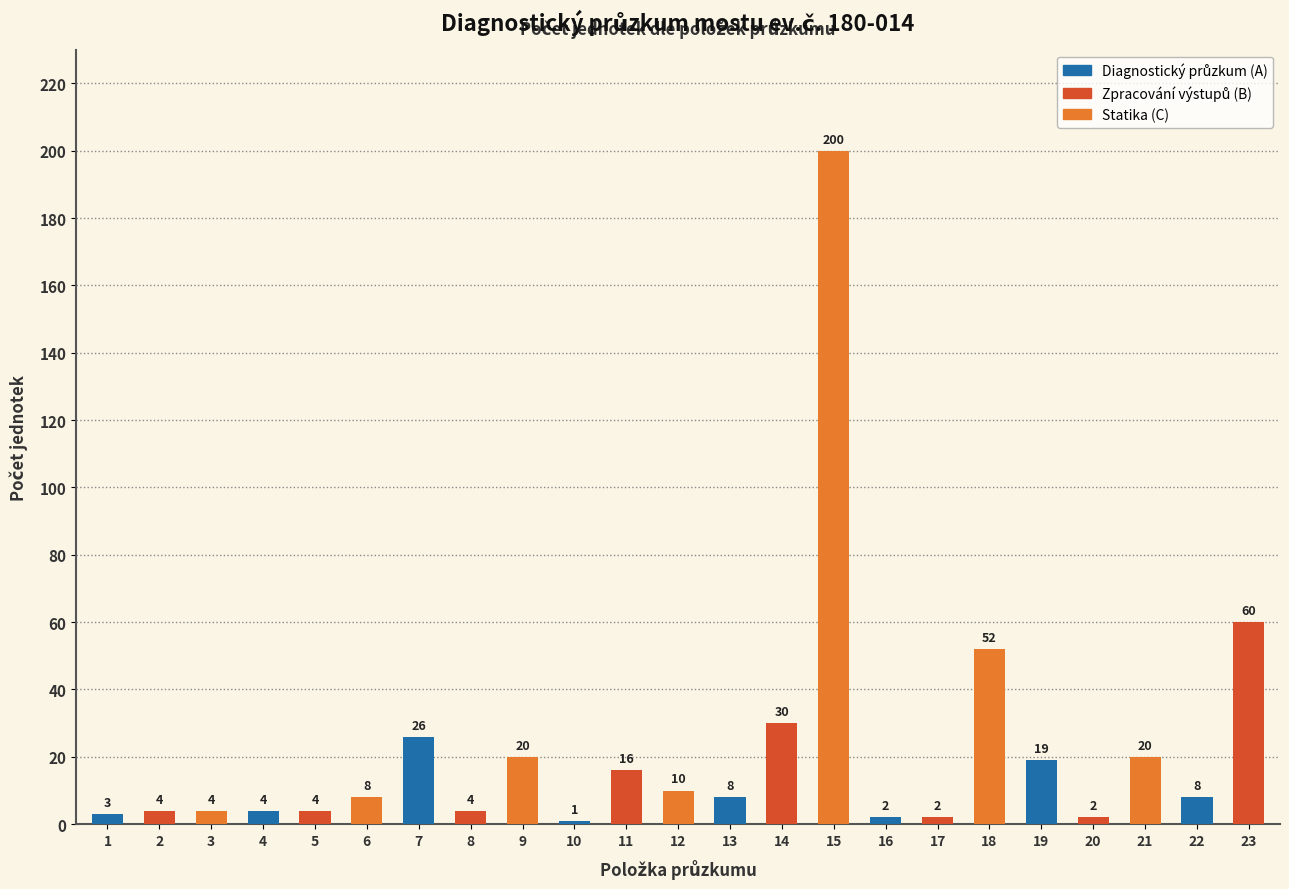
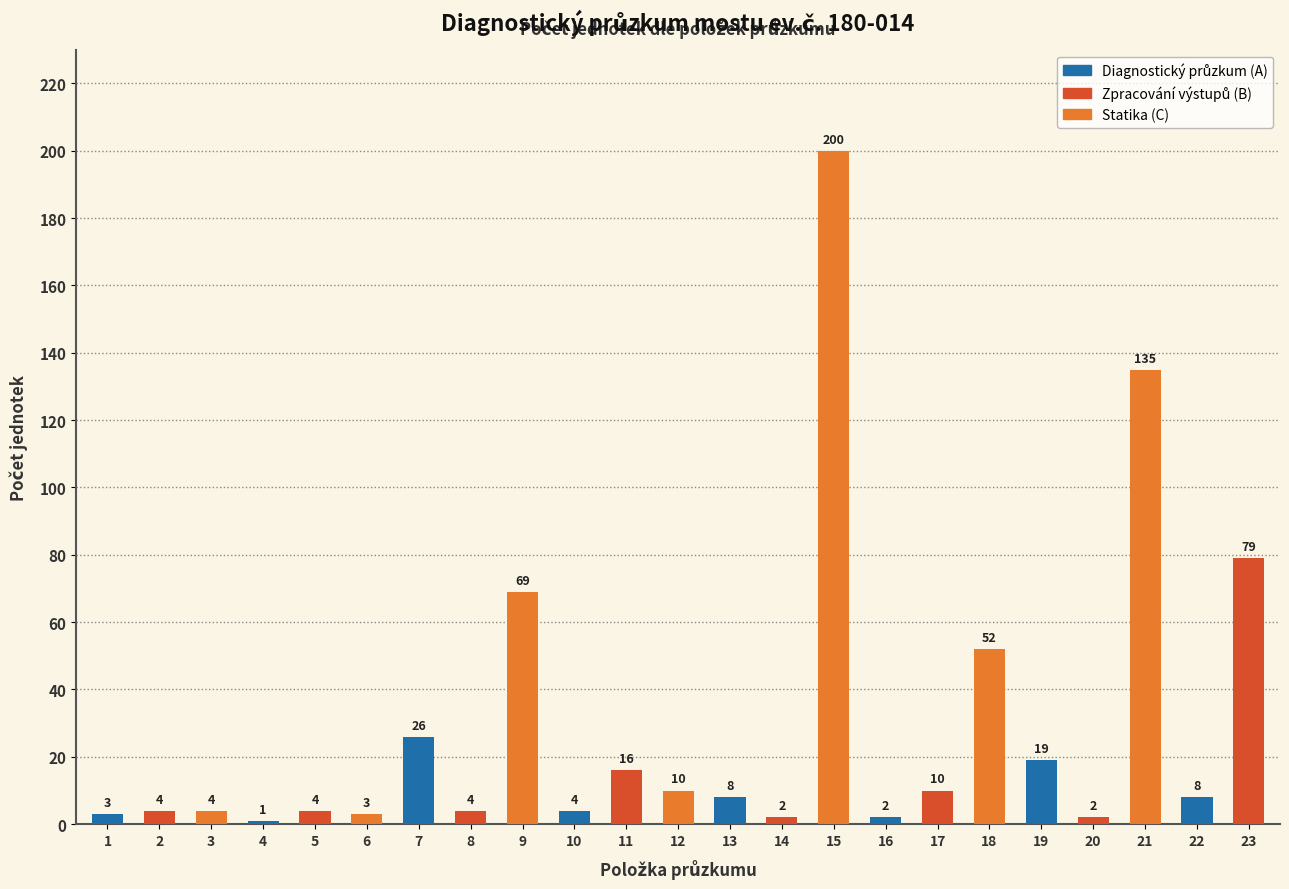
  {
    "1": 3,
    "2": 4,
    "3": 4,
-   "4": 4,
+   "4": 1,
    "5": 4,
-   "6": 8,
+   "6": 3,
    "7": 26,
    "8": 4,
-   "9": 20,
-   "10": 1,
+   "9": 69,
+   "10": 4,
    "11": 16,
    "12": 10,
    "13": 8,
-   "14": 30,
+   "14": 2,
    "15": 200,
    "16": 2,
-   "17": 2,
+   "17": 10,
    "18": 52,
    "19": 19,
    "20": 2,
-   "21": 20,
+   "21": 135,
    "22": 8,
-   "23": 60
+   "23": 79
  }
